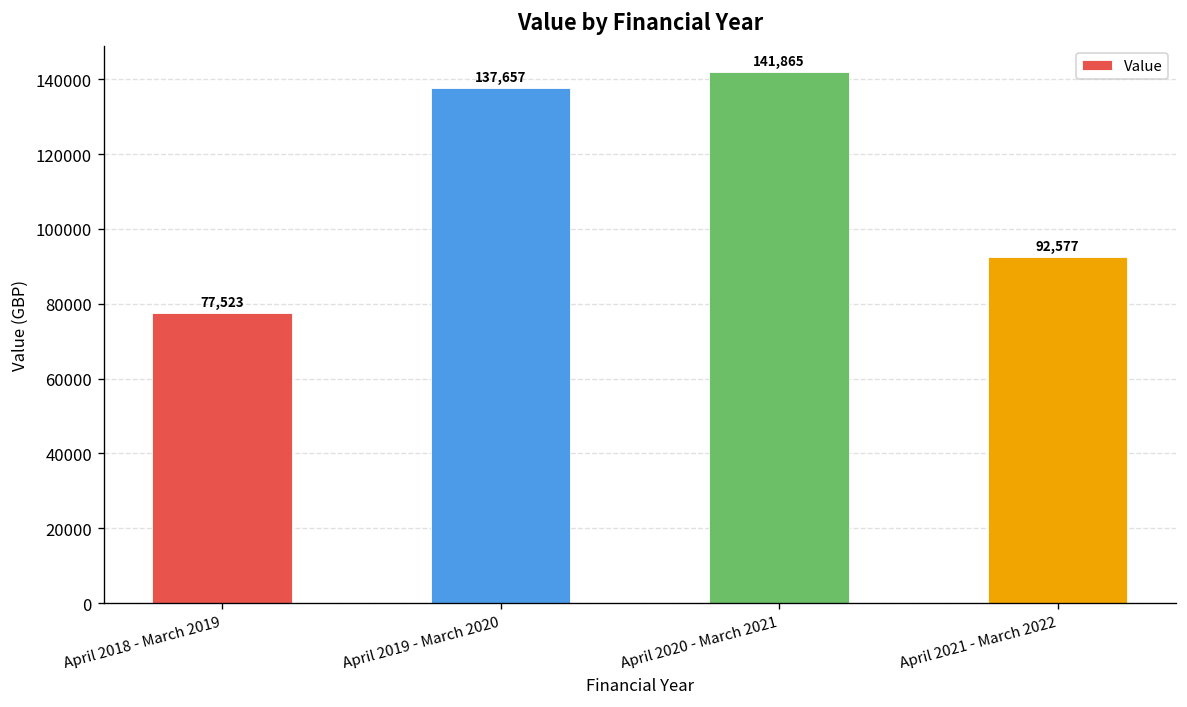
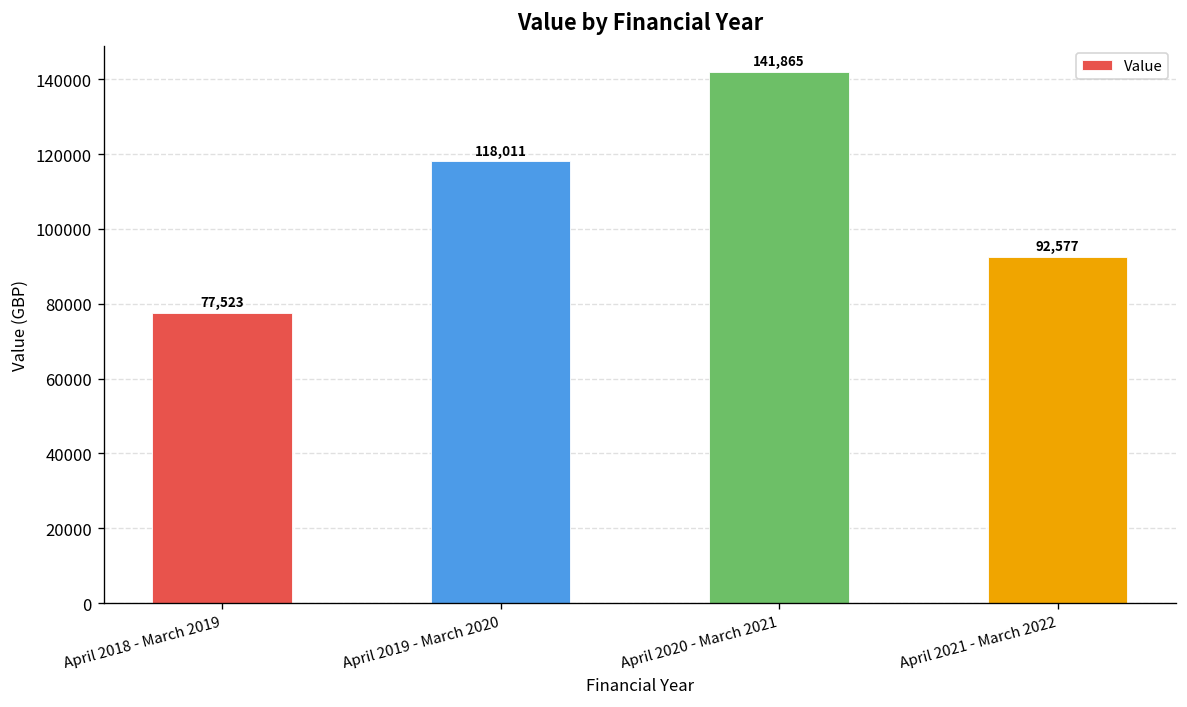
  {
    "April 2018 - March 2019": "77,523",
-   "April 2019 - March 2020": "137,657",
+   "April 2019 - March 2020": "118,011",
    "April 2020 - March 2021": "141,865",
    "April 2021 - March 2022": "92,577"
  }
